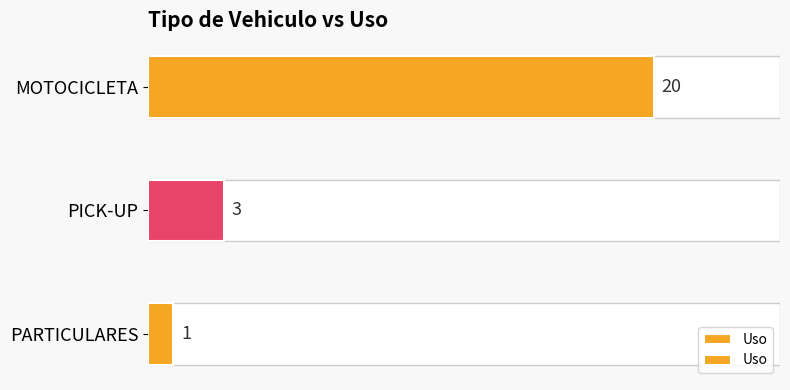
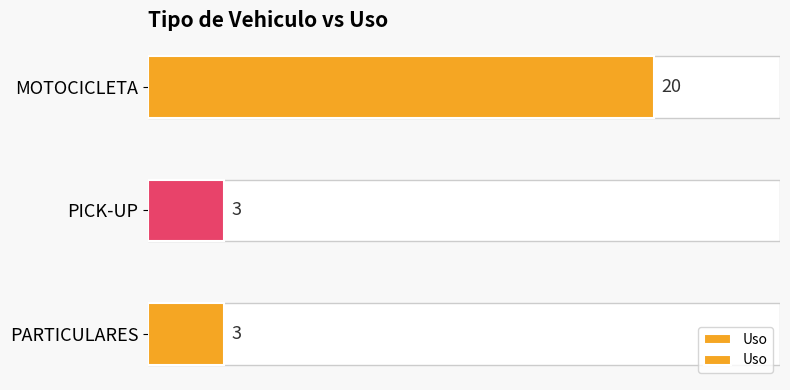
  {
    "Uso": {
-     "PARTICULARES": 1
+     "PARTICULARES": 3
    }
  }
